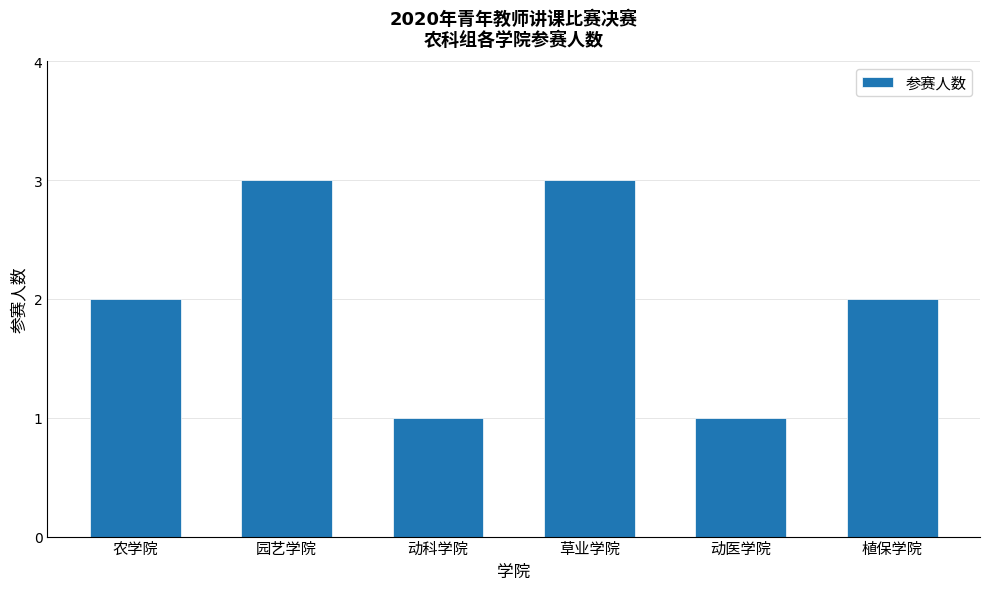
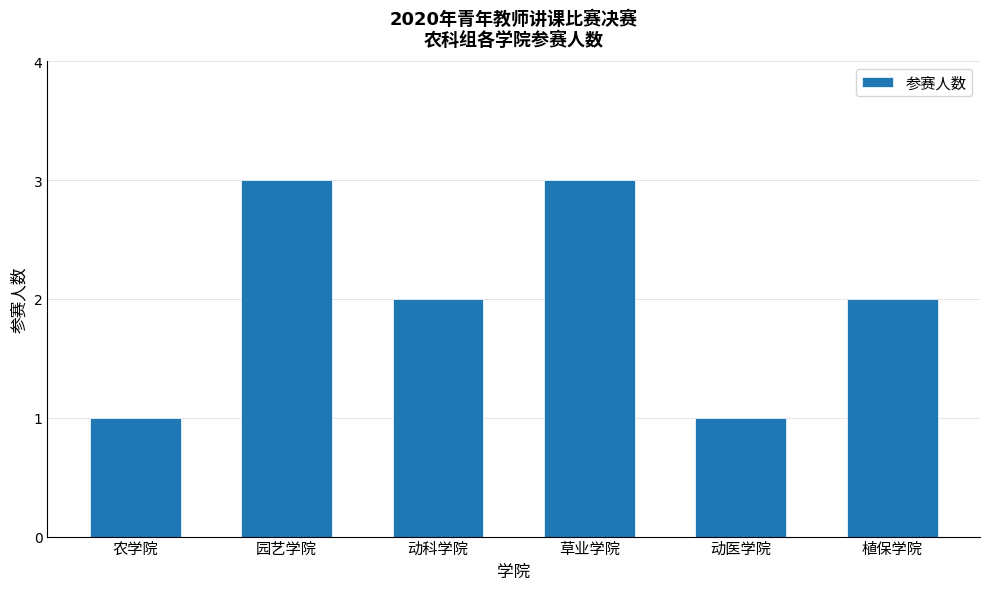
  {
-   "农学院": 2,
+   "农学院": 1,
    "园艺学院": 3,
-   "动科学院": 1,
+   "动科学院": 2,
    "草业学院": 3,
    "动医学院": 1,
    "植保学院": 2
  }
